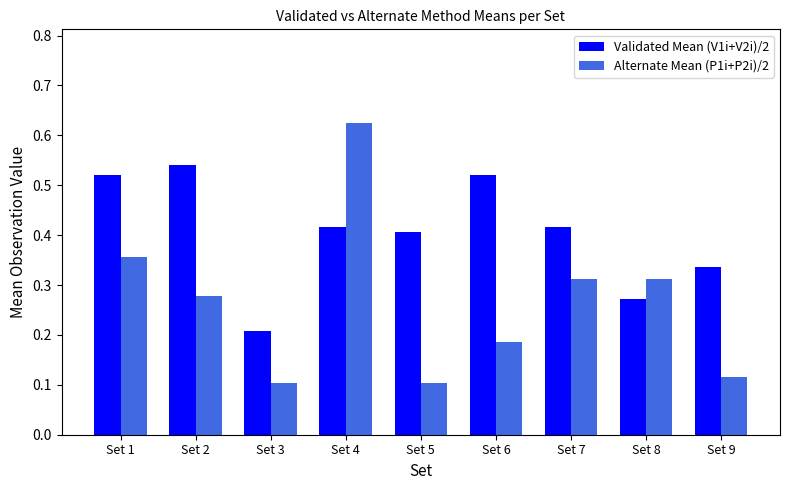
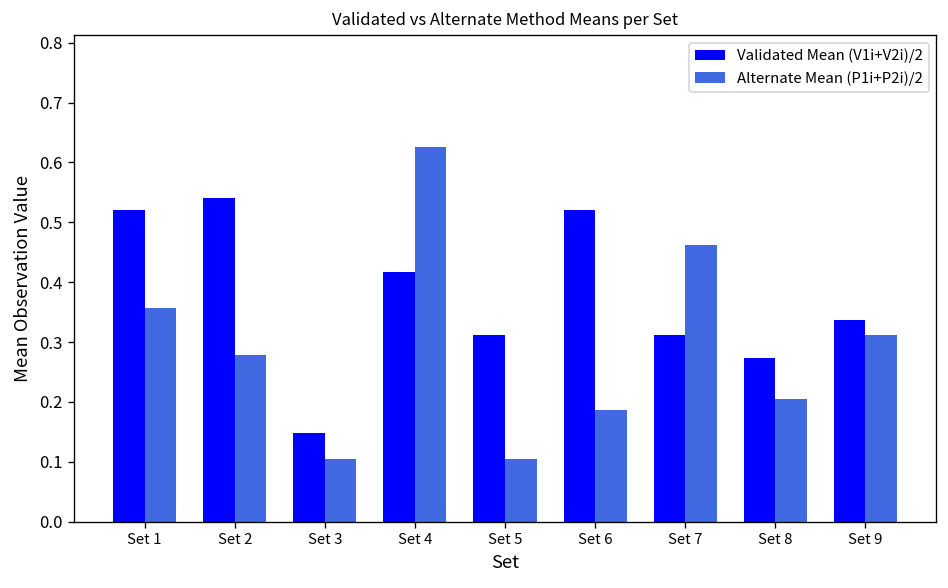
  {
    "Validated Mean (V1i+V2i)/2": {
      "Set 1": 0.52,
      "Set 2": 0.54,
-     "Set 3": 0.21,
+     "Set 3": 0.15,
      "Set 4": 0.42,
-     "Set 5": 0.41,
+     "Set 5": 0.31,
      "Set 6": 0.52,
-     "Set 7": 0.42,
+     "Set 7": 0.31,
      "Set 8": 0.27,
      "Set 9": 0.34
    },
    "Alternate Mean (P1i+P2i)/2": {
      "Set 1": 0.36,
      "Set 2": 0.28,
      "Set 3": 0.10,
      "Set 4": 0.63,
      "Set 5": 0.10,
      "Set 6": 0.19,
-     "Set 7": 0.31,
-     "Set 8": 0.31,
-     "Set 9": 0.12
+     "Set 7": 0.46,
+     "Set 8": 0.21,
+     "Set 9": 0.31
    }
  }
